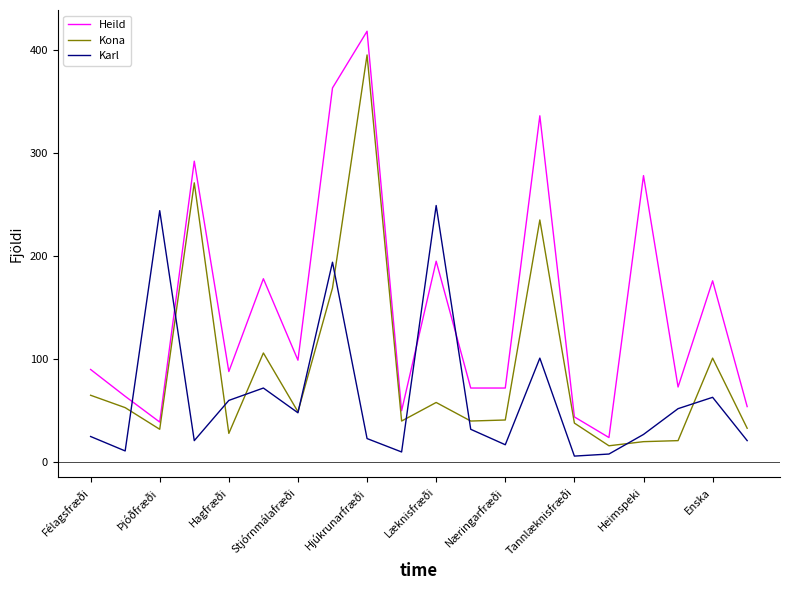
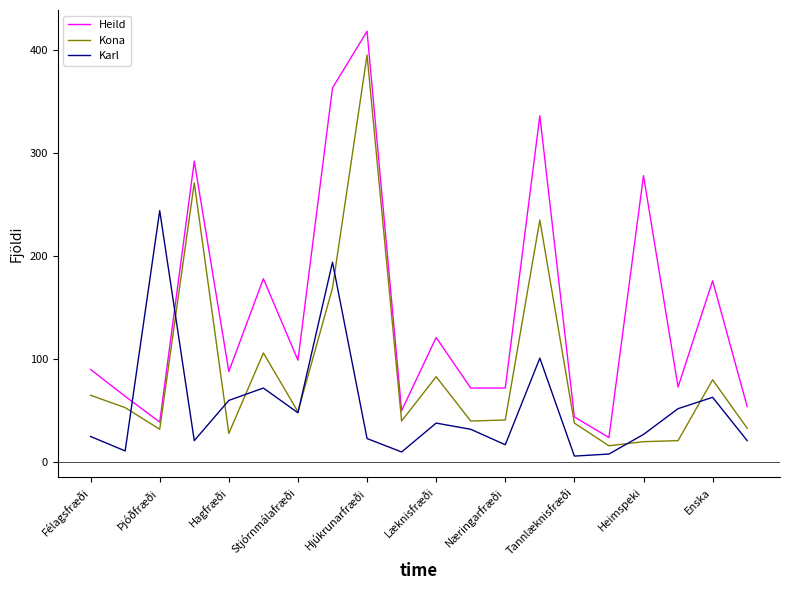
  {
    "Heild": {
      "Félagsfræði": 90,
      "Þjóðfræði": 39,
      "Hagfræði": 88,
      "Stjórnmálafræði": 99,
      "Hjúkrunarfræði": 418,
-     "Læknisfræði": 195,
+     "Læknisfræði": 121,
      "Næringarfræði": 72,
      "Tannlæknisfræði": 44,
      "Heimspeki": 278,
      "Enska": 176
    },
    "Kona": {
      "Félagsfræði": 65,
      "Þjóðfræði": 32,
      "Hagfræði": 28,
      "Hjúkrunarfræði": 395,
-     "Læknisfræði": 58,
+     "Læknisfræði": 83,
      "Næringarfræði": 41,
      "Tannlæknisfræði": 38,
      "Heimspeki": 20,
-     "Enska": 101
+     "Enska": 80
    },
    "Karl": {
      "Félagsfræði": 25,
      "Þjóðfræði": 244,
      "Hagfræði": 60,
      "Hjúkrunarfræði": 23,
-     "Læknisfræði": 249,
+     "Læknisfræði": 38,
      "Næringarfræði": 17,
      "Tannlæknisfræði": 6,
      "Heimspeki": 27,
      "Enska": 63
    }
  }
